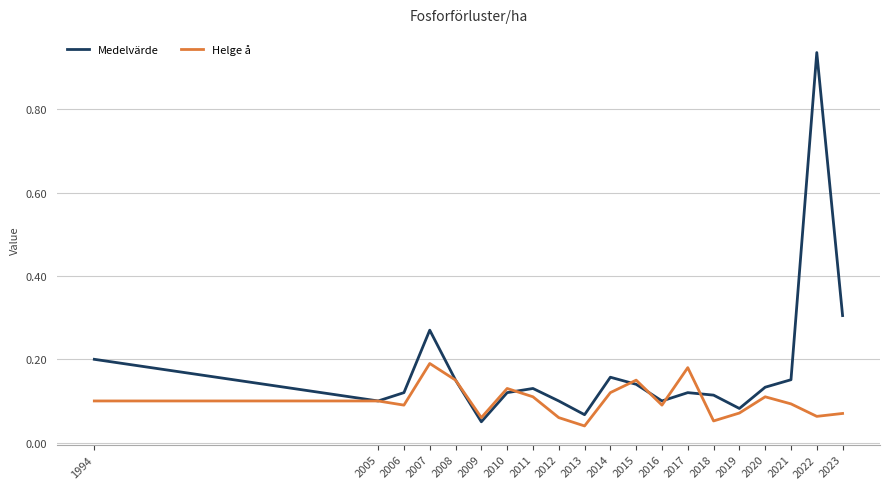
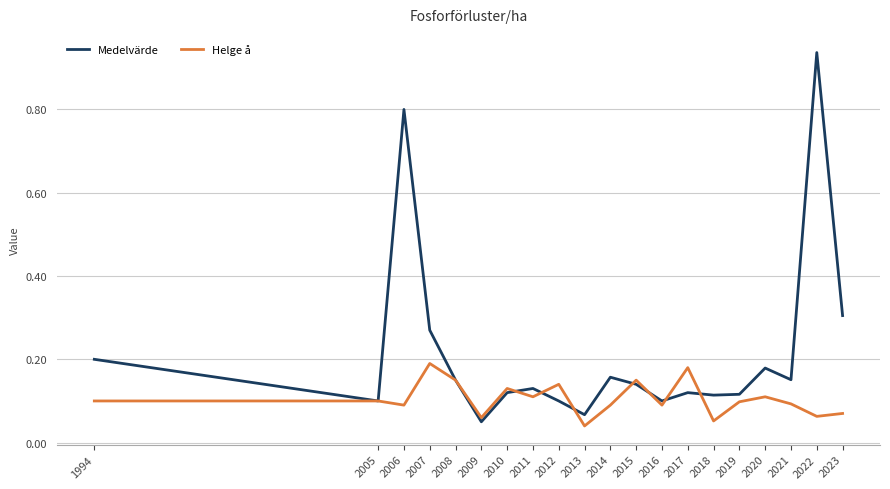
  {
    "Medelvärde": {
      "1994": 0.20,
-     "2006": 0.12,
+     "2006": 0.80,
      "2007": 0.27,
      "2009": 0.05,
      "2010": 0.12,
      "2011": 0.13,
      "2012": 0.10,
      "2013": 0.07,
      "2014": 0.16,
      "2015": 0.14,
      "2016": 0.10,
      "2017": 0.12,
      "2018": 0.11,
-     "2019": 0.08,
-     "2020": 0.13,
+     "2019": 0.12,
+     "2020": 0.18,
      "2021": 0.15,
      "2022": 0.94,
      "2023": 0.31
    },
    "Helge å": {
      "1994": 0.10,
      "2006": 0.09,
      "2007": 0.19,
      "2009": 0.06,
      "2010": 0.13,
      "2011": 0.11,
-     "2012": 0.06,
+     "2012": 0.14,
      "2013": 0.04,
-     "2014": 0.12,
+     "2014": 0.09,
      "2015": 0.15,
      "2016": 0.09,
      "2017": 0.18,
      "2018": 0.05,
-     "2019": 0.07,
+     "2019": 0.10,
      "2020": 0.11,
      "2021": 0.09,
      "2022": 0.06,
      "2023": 0.07
    }
  }
